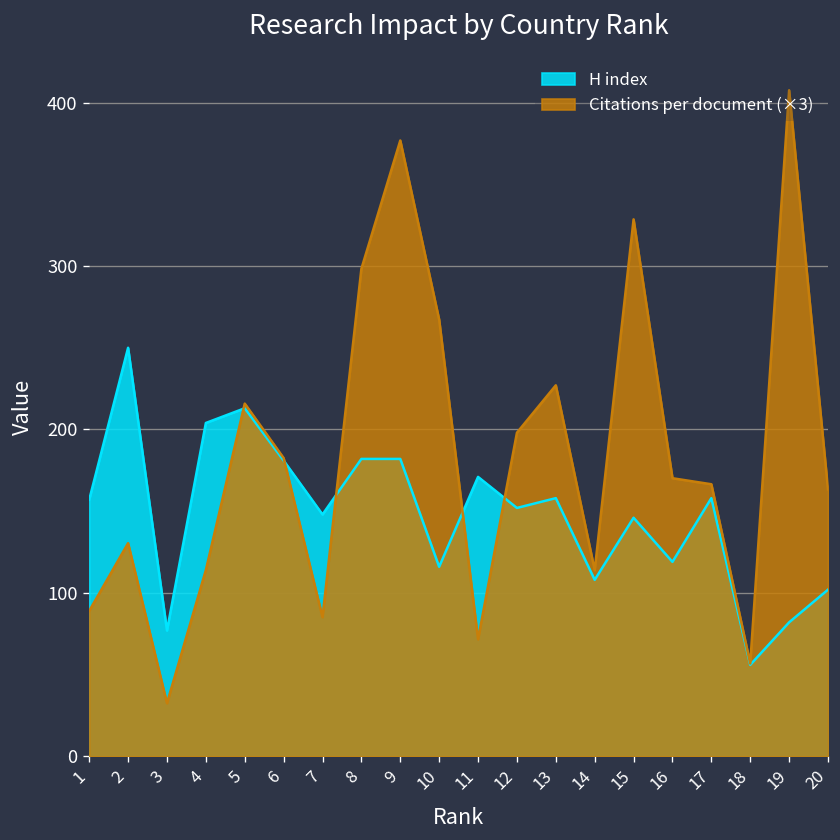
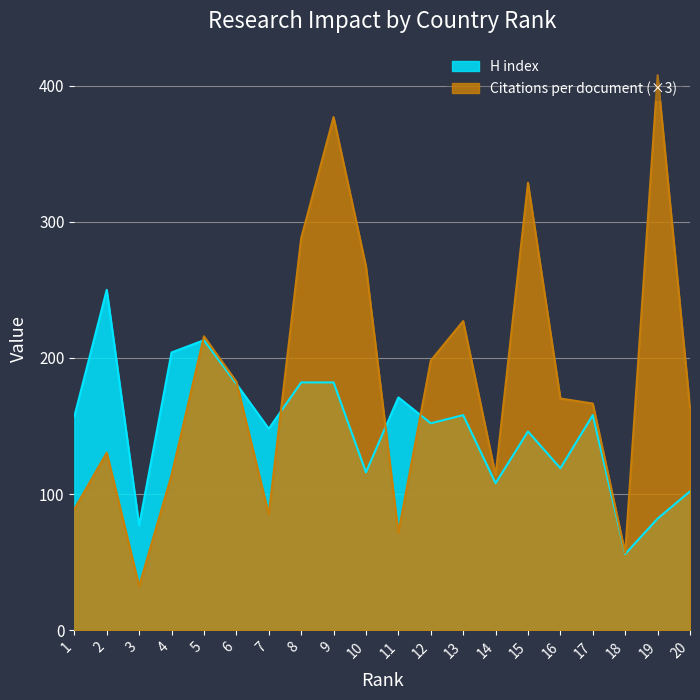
  {
    "H index": {
      "1": 157,
      "2": 250,
      "3": 77,
      "4": 204,
      "5": 213,
      "7": 148,
      "8": 182,
      "9": 182,
      "10": 116,
      "11": 171,
      "12": 152,
      "13": 158,
      "14": 108,
      "15": 146,
      "16": 119,
      "17": 158,
      "19": 82,
      "20": 102
    },
    "Citations per document (×3)": {
      "1": 89,
      "2": 130,
      "3": 33,
      "4": 114,
      "5": 216,
      "7": 85,
-     "8": 298,
+     "8": 288,
      "9": 377,
      "10": 267,
      "11": 72,
      "12": 198,
      "13": 227,
      "14": 114,
      "15": 329,
      "16": 170,
      "17": 167,
      "20": 163
    }
  }
